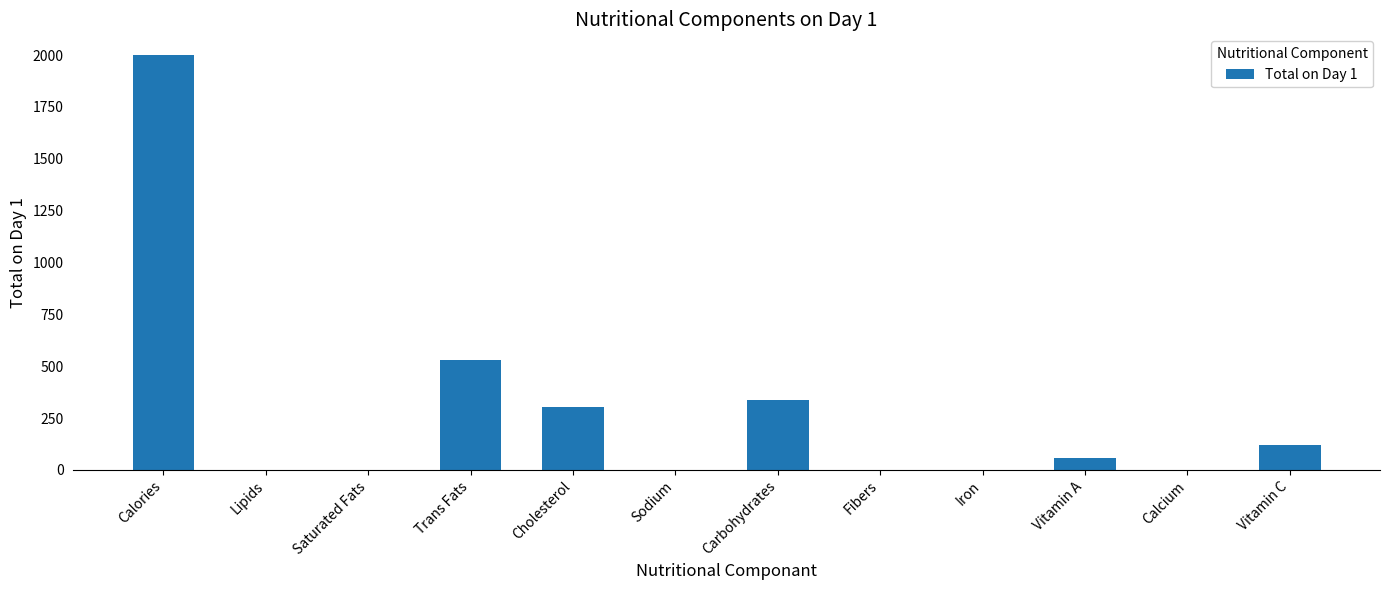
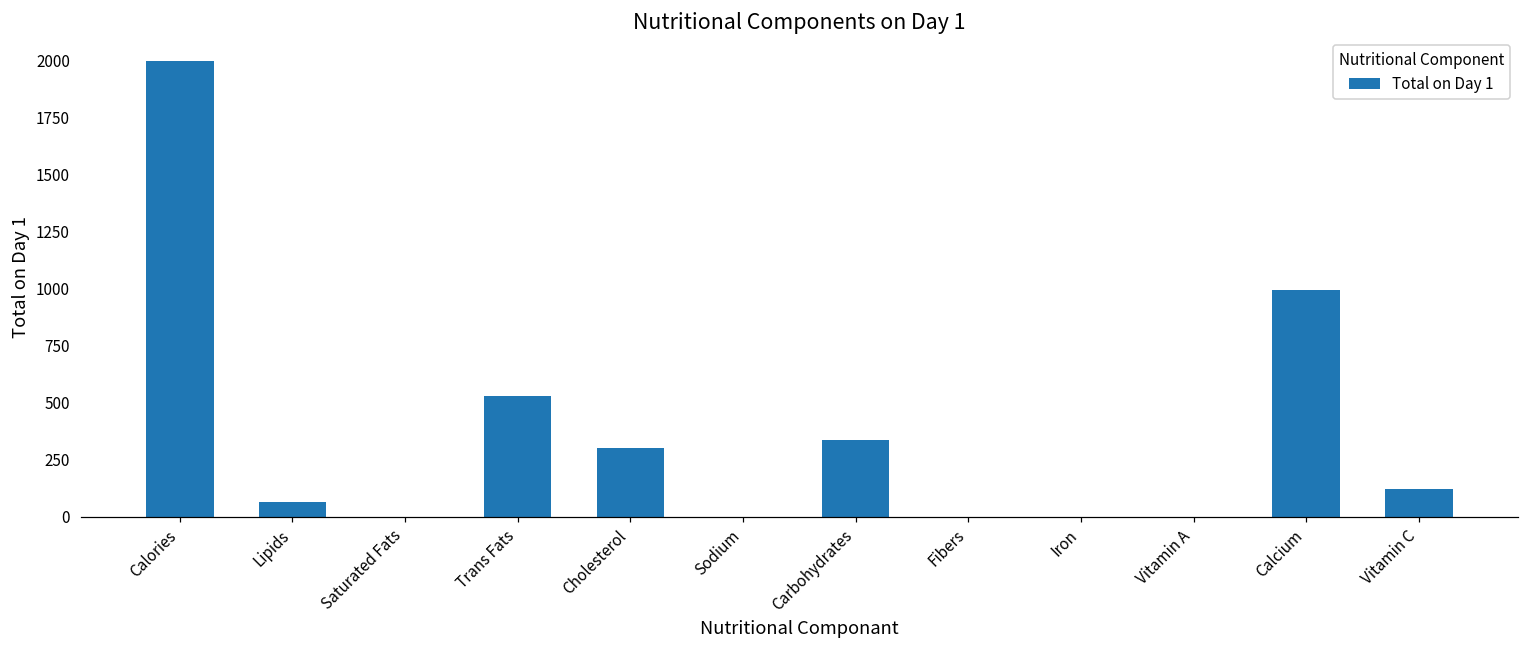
  {
    "Calories": 2000,
-   "Lipids": 0,
+   "Lipids": 60,
    "Trans Fats": 530,
    "Cholesterol": 300,
    "Carbohydrates": 340,
-   "Vitamin A": 60,
-   "Calcium": 0,
+   "Vitamin A": 0,
+   "Calcium": 990,
    "Vitamin C": 120
  }
